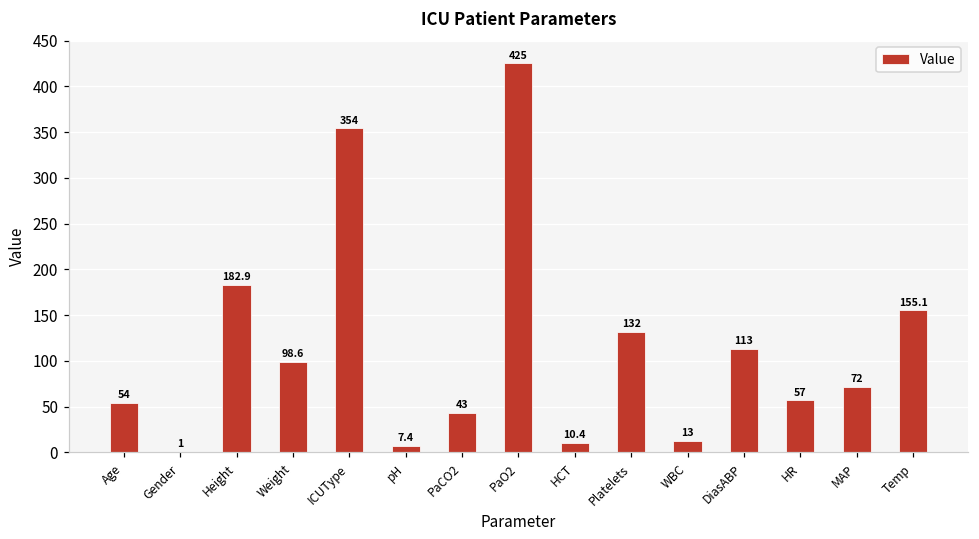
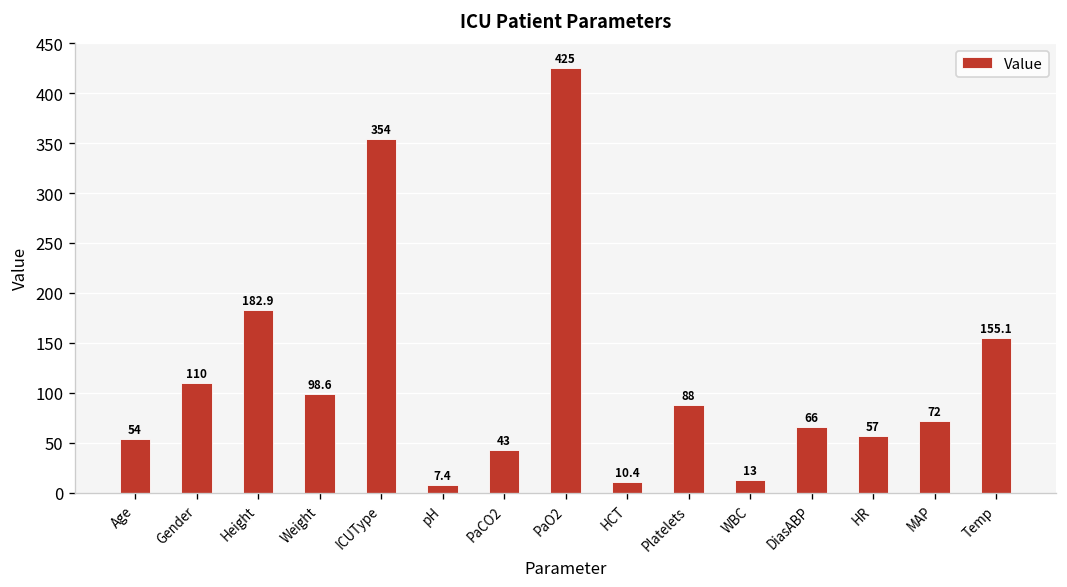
  {
    "Age": 54,
-   "Gender": 1,
+   "Gender": 110,
    "Height": 182.9,
    "Weight": 98.6,
    "ICUType": 354,
    "pH": 7.4,
    "PaCO2": 43,
    "PaO2": 425,
    "HCT": 10.4,
-   "Platelets": 132,
+   "Platelets": 88,
    "WBC": 13,
-   "DiasABP": 113,
+   "DiasABP": 66,
    "HR": 57,
    "MAP": 72,
    "Temp": 155.1
  }
